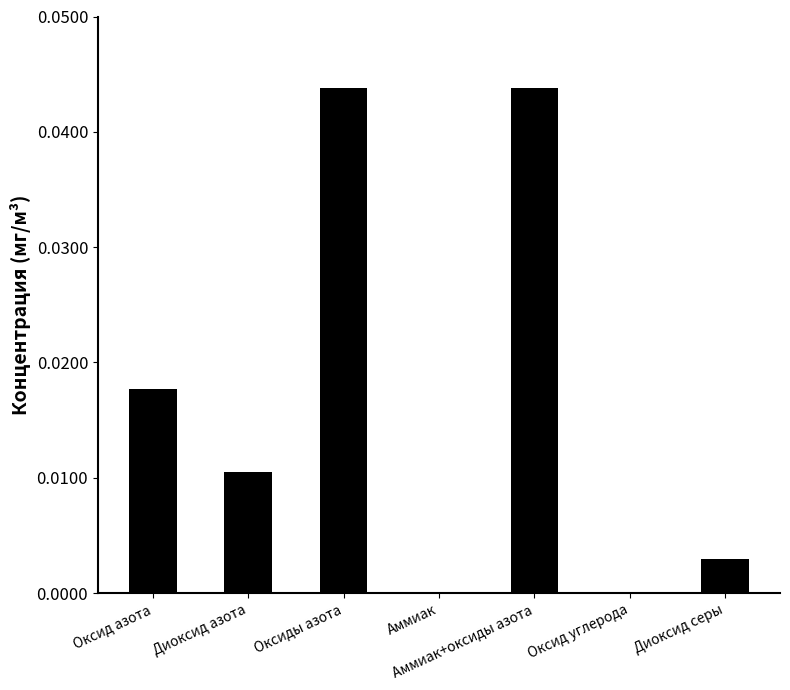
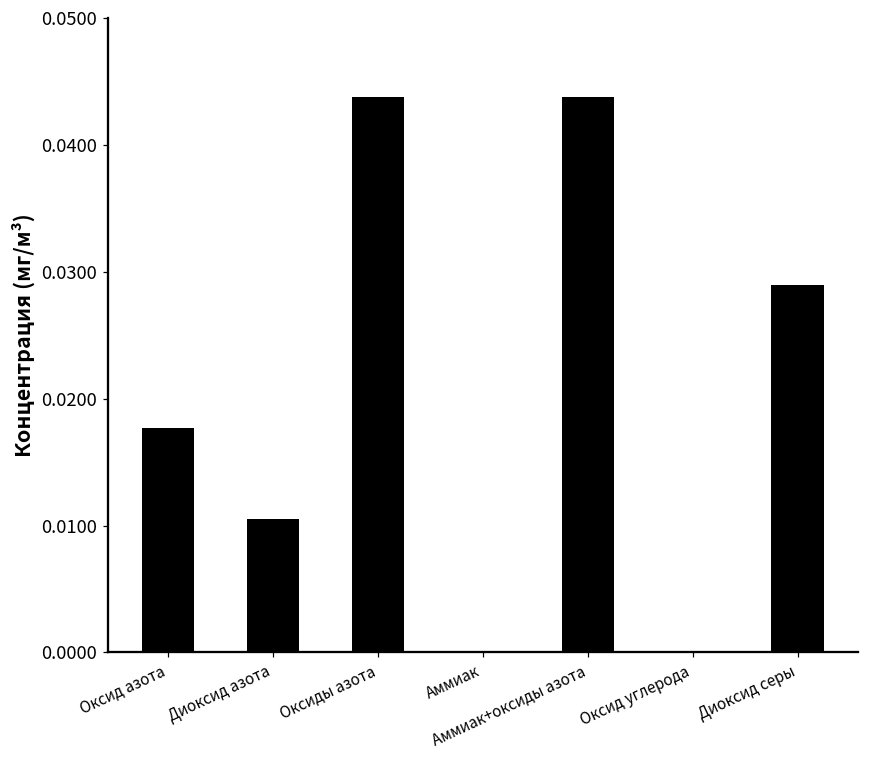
  {
    "Оксид азота": 0.0177,
    "Диоксид азота": 0.0105,
    "Оксиды азота": 0.044,
    "Аммиак": 0.000,
    "Аммиак+оксиды азота": 0.044,
    "Оксид углерода": 0.000,
-   "Диоксид серы": 0.003
+   "Диоксид серы": 0.029
  }
